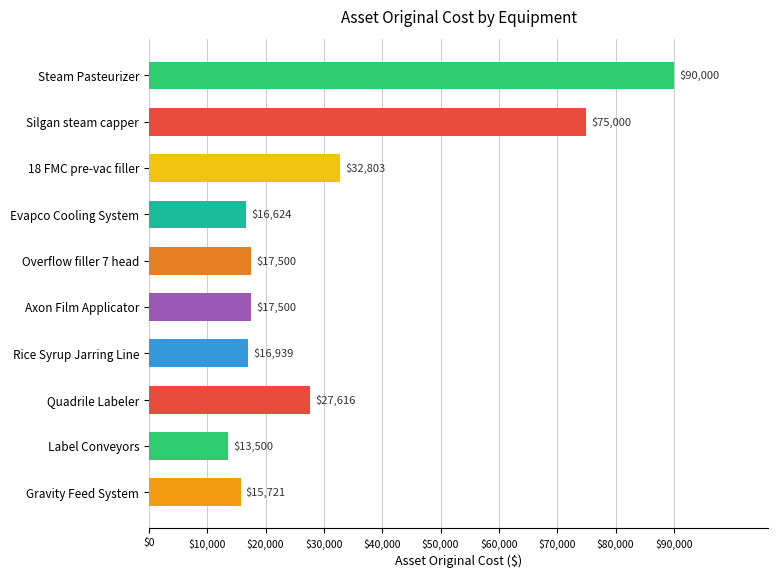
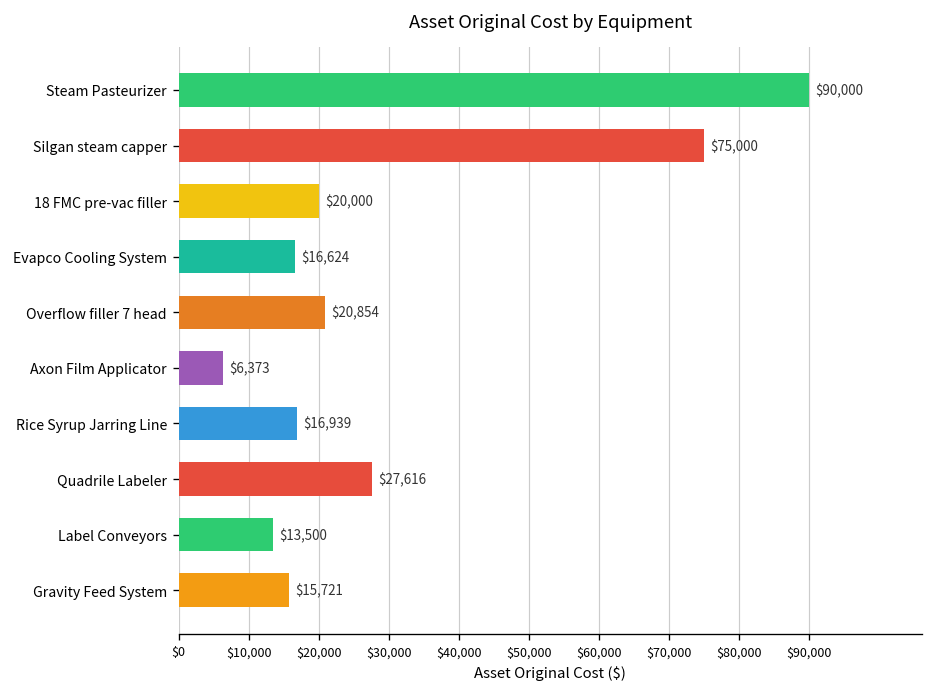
  {
    "Steam Pasteurizer": "$90,000",
    "Silgan steam capper": "$75,000",
-   "18 FMC pre-vac filler": "$32,803",
+   "18 FMC pre-vac filler": "$20,000",
    "Evapco Cooling System": "$16,624",
-   "Overflow filler 7 head": "$17,500",
-   "Axon Film Applicator": "$17,500",
+   "Overflow filler 7 head": "$20,854",
+   "Axon Film Applicator": "$6,373",
    "Rice Syrup Jarring Line": "$16,939",
    "Quadrile Labeler": "$27,616",
    "Label Conveyors": "$13,500",
    "Gravity Feed System": "$15,721"
  }
